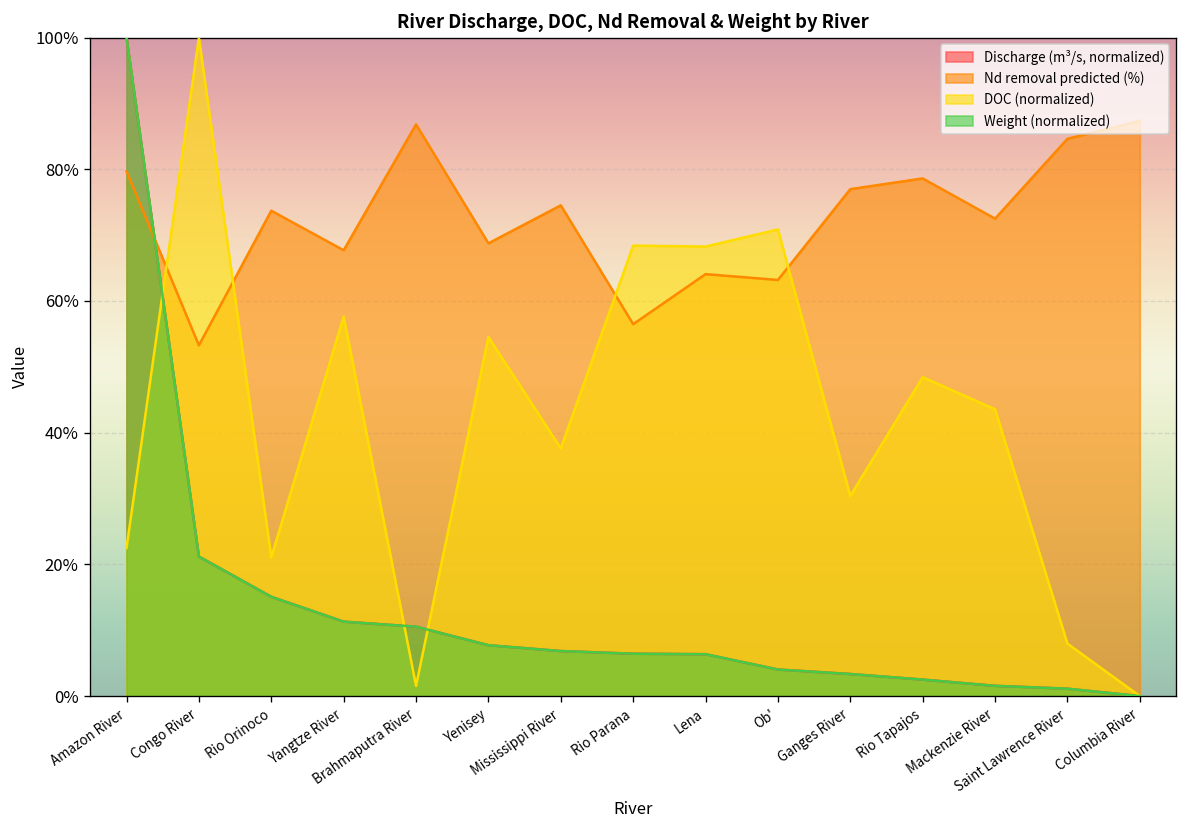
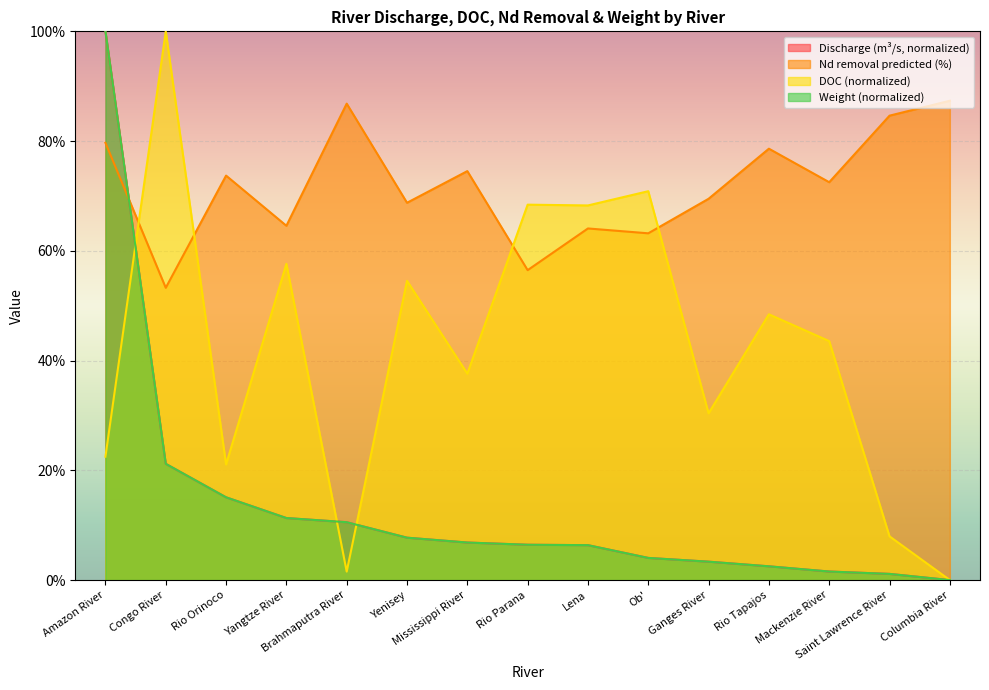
  {
    "Weight (normalized)": {
      "Amazon River": "100%",
      "Congo River": "21%",
      "Rio Orinoco": "15%",
      "Yangtze River": "11%",
      "Brahmaputra River": "11%",
      "Yenisey": "8%",
      "Mississippi River": "7%",
      "Rio Parana": "6%",
      "Lena": "6%",
      "Ob'": "4%",
      "Ganges River": "3%",
      "Rio Tapajos": "3%",
      "Mackenzie River": "2%",
      "Saint Lawrence River": "1%"
    },
    "Nd removal predicted (%)": {
      "Amazon River": "80%",
      "Congo River": "53%",
      "Rio Orinoco": "74%",
-     "Yangtze River": "68%",
+     "Yangtze River": "65%",
      "Brahmaputra River": "87%",
      "Yenisey": "69%",
      "Mississippi River": "75%",
      "Rio Parana": "56%",
      "Lena": "64%",
      "Ob'": "63%",
-     "Ganges River": "77%",
+     "Ganges River": "69%",
      "Rio Tapajos": "79%",
      "Mackenzie River": "73%",
      "Saint Lawrence River": "85%"
    },
    "DOC (normalized)": {
      "Amazon River": "22%",
      "Congo River": "100%",
      "Rio Orinoco": "21%",
      "Yangtze River": "58%",
      "Brahmaputra River": "2%",
      "Yenisey": "55%",
      "Mississippi River": "38%",
      "Rio Parana": "68%",
      "Lena": "68%",
      "Ob'": "71%",
      "Ganges River": "30%",
      "Rio Tapajos": "48%",
      "Mackenzie River": "44%",
      "Saint Lawrence River": "8%"
    }
  }
